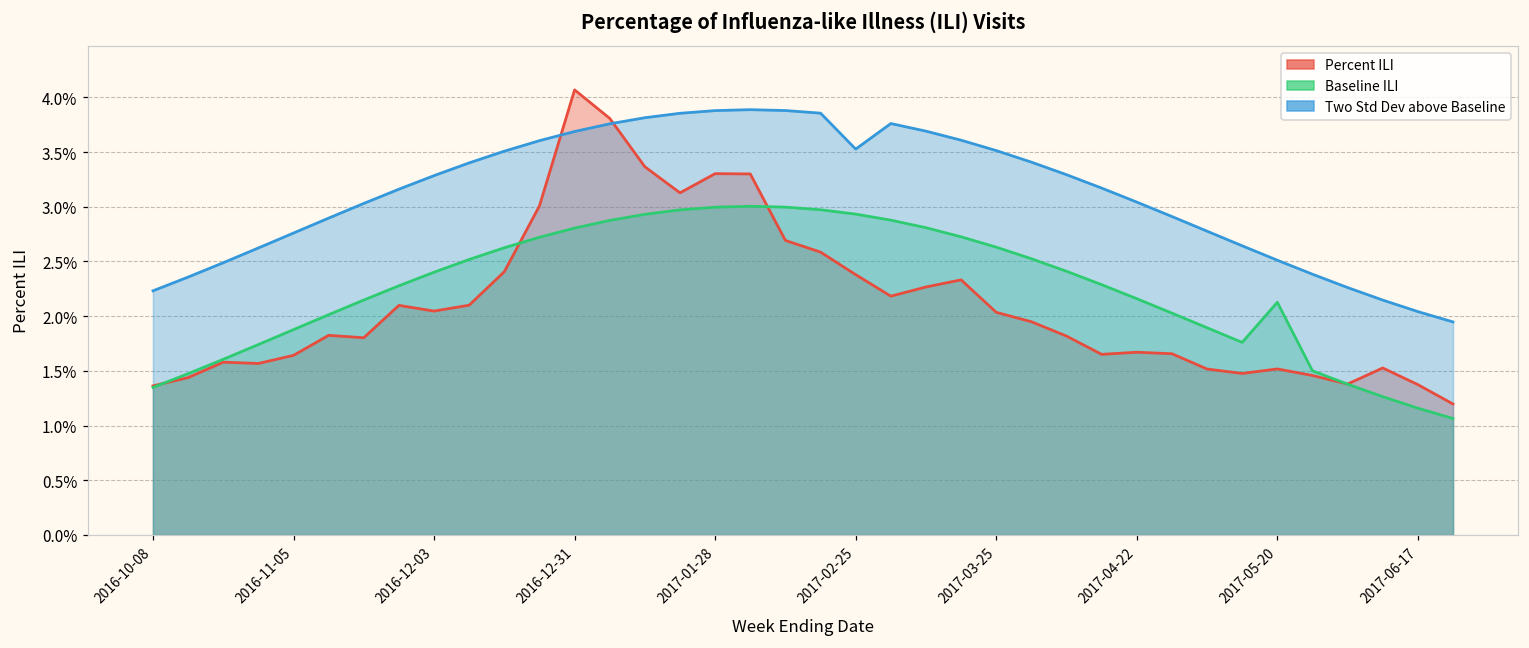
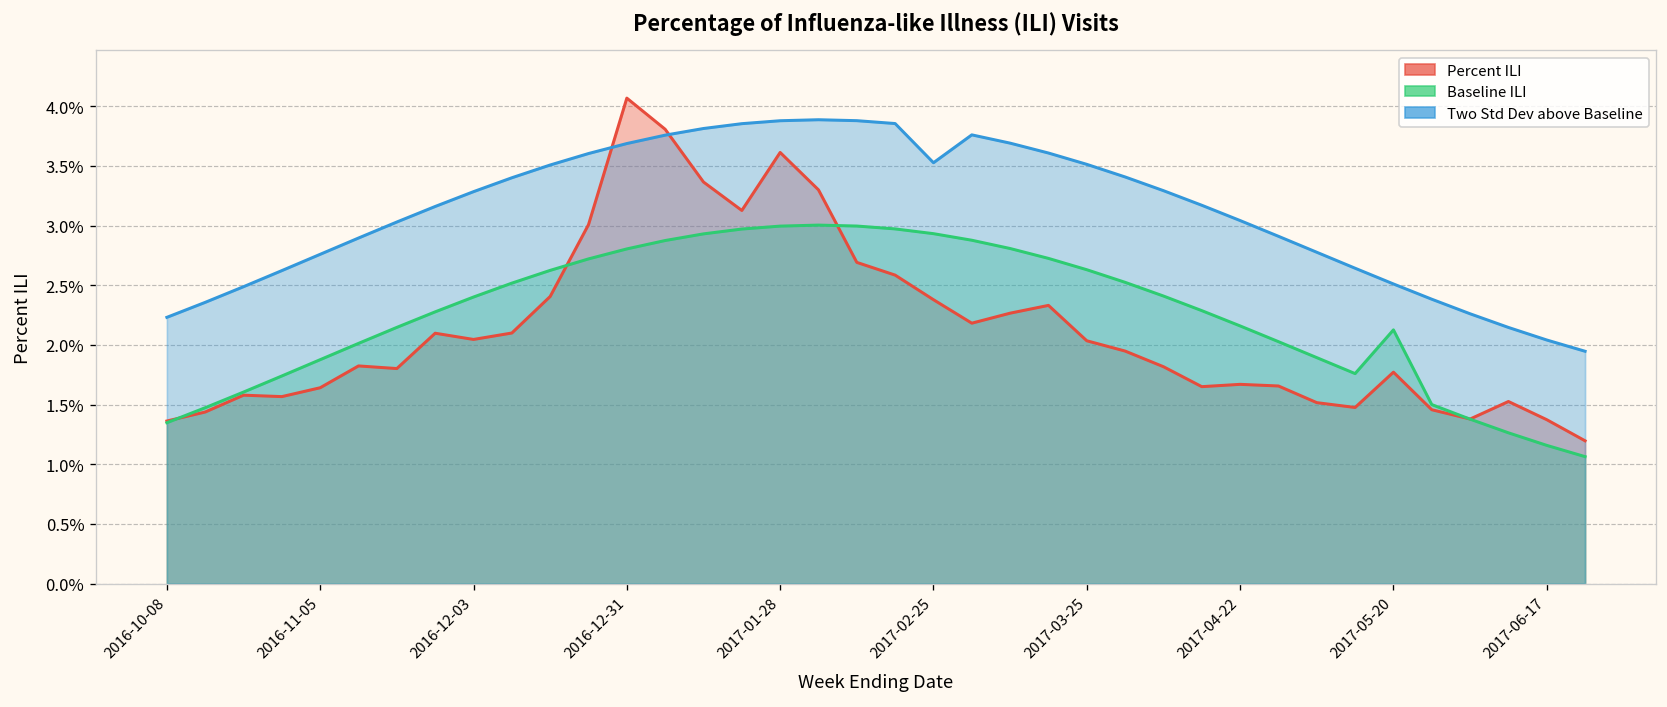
  {
    "Percent ILI": {
      "2016-11-05": "1.6%",
      "2016-12-03": "2.0%",
      "2016-12-31": "4.1%",
-     "2017-01-28": "3.3%",
+     "2017-01-28": "3.6%",
      "2017-02-25": "2.4%",
      "2017-03-25": "2.0%",
      "2017-04-22": "1.7%",
-     "2017-05-20": "1.5%",
+     "2017-05-20": "1.8%",
      "2017-06-17": "1.4%"
    },
    "Baseline ILI": {
      "2016-11-05": "1.9%",
      "2016-12-03": "2.4%",
      "2016-12-31": "2.8%",
      "2017-01-28": "3.0%",
      "2017-02-25": "2.9%",
      "2017-03-25": "2.6%",
      "2017-04-22": "2.2%",
      "2017-05-20": "2.1%",
      "2017-06-17": "1.2%"
    },
    "Two Std Dev above Baseline": {
      "2016-10-08": "2.2%",
      "2016-11-05": "2.8%",
      "2016-12-03": "3.3%",
      "2016-12-31": "3.7%",
      "2017-01-28": "3.9%",
      "2017-02-25": "3.5%",
      "2017-03-25": "3.5%",
      "2017-04-22": "3.0%",
      "2017-05-20": "2.5%",
      "2017-06-17": "2.0%"
    }
  }
